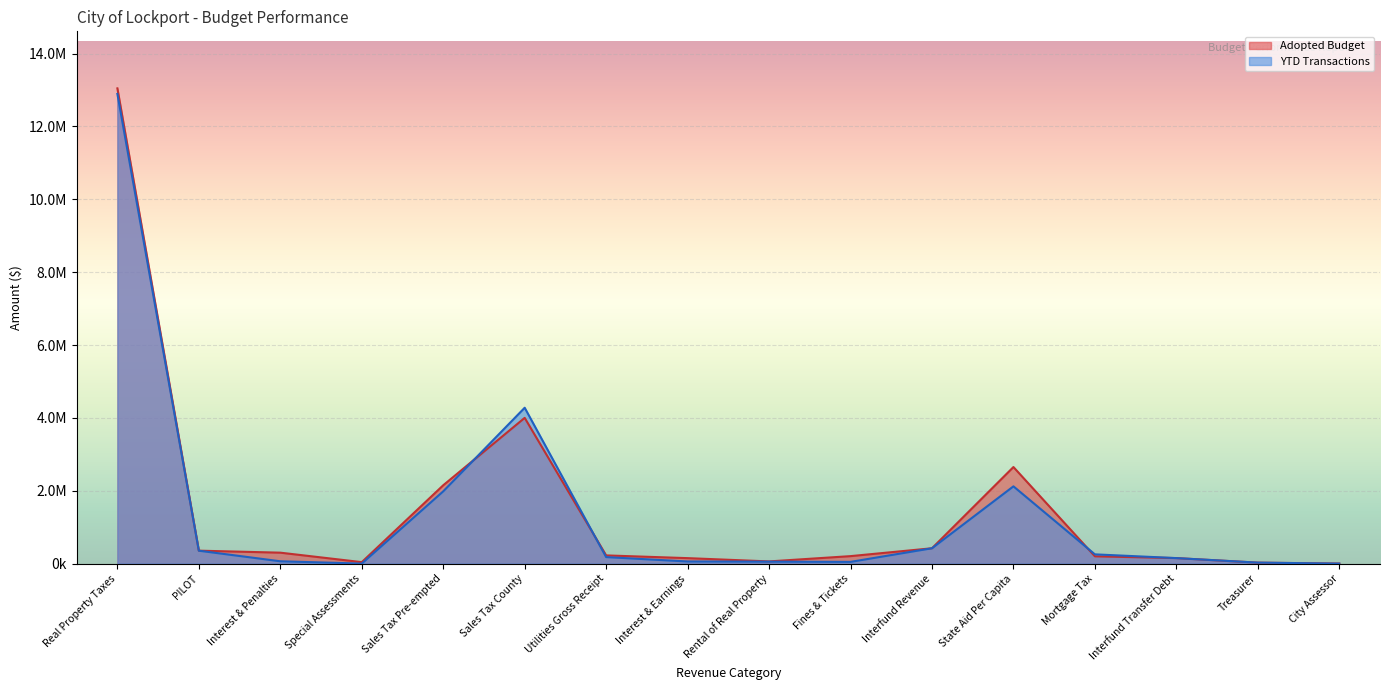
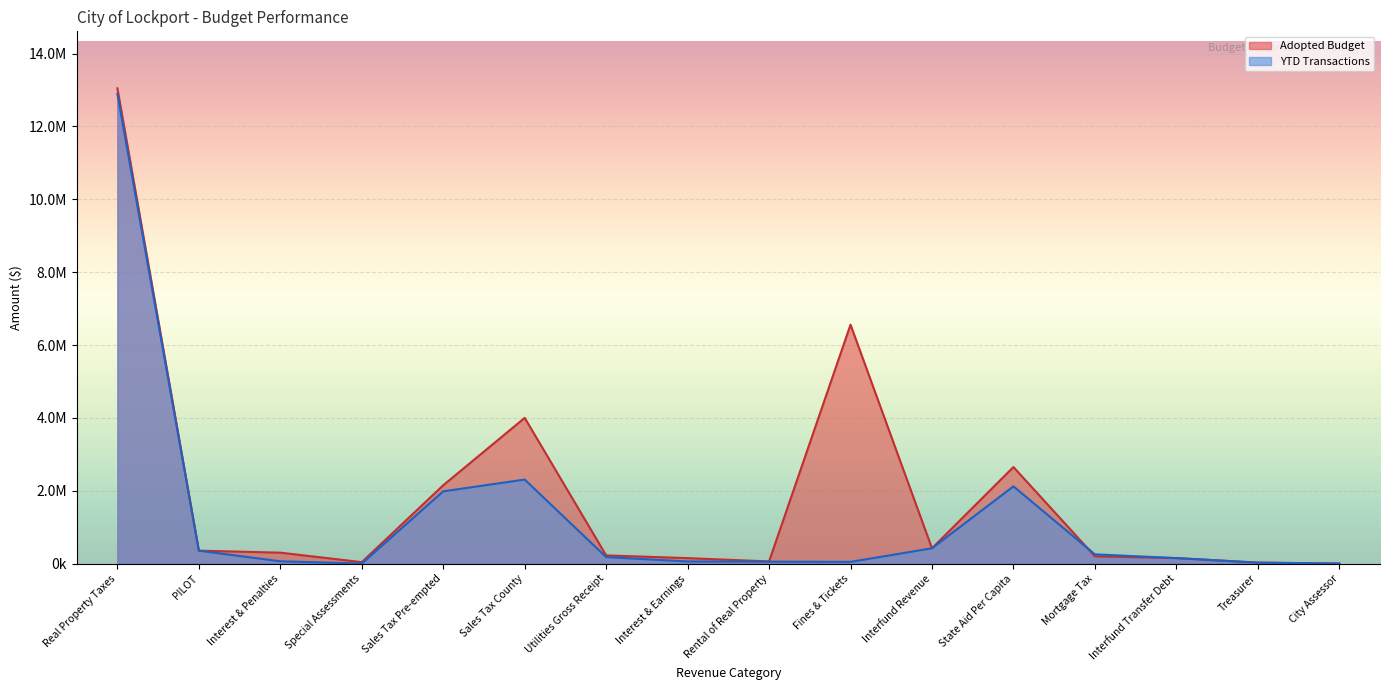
  {
    "Adopted Budget": {
      "Real Property Taxes": 13000000,
      "Interest & Penalties": 300000,
      "Sales Tax Pre-empted": 2200000,
      "Sales Tax County": 4000000,
      "Interest & Earnings": 200000,
-     "Fines & Tickets": 200000,
+     "Fines & Tickets": 6600000,
      "State Aid Per Capita": 2700000
    },
    "YTD Transactions": {
      "Real Property Taxes": 12900000,
      "Interest & Penalties": 100000,
      "Sales Tax Pre-empted": 2000000,
-     "Sales Tax County": 4300000,
+     "Sales Tax County": 2300000,
      "Interest & Earnings": 100000,
      "Fines & Tickets": 0,
      "State Aid Per Capita": 2100000
    }
  }
